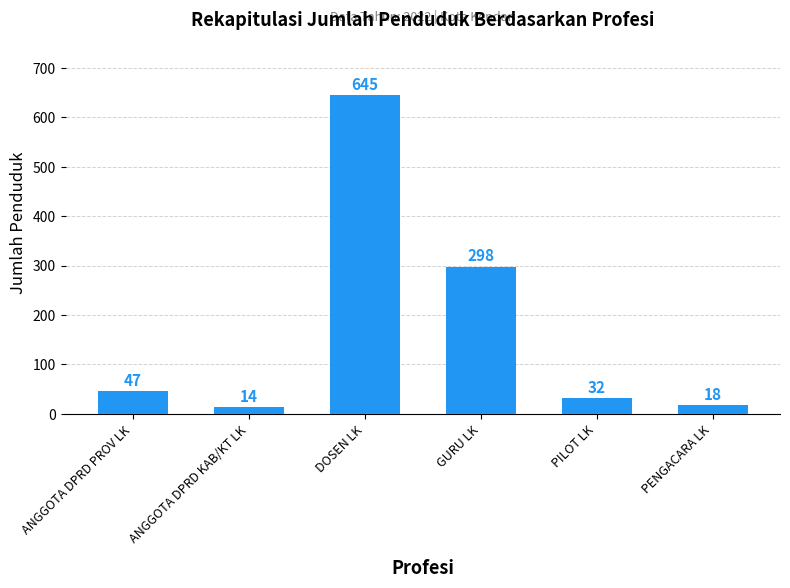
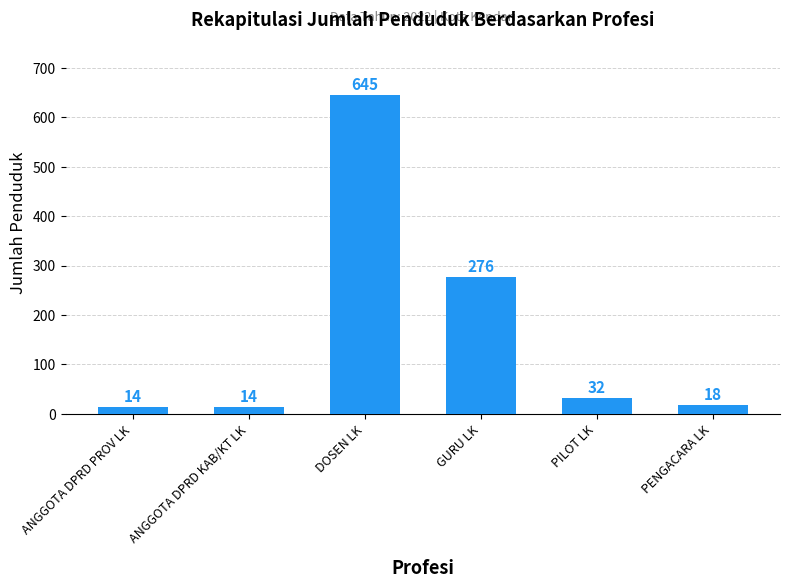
  {
-   "ANGGOTA DPRD PROV LK": 47,
+   "ANGGOTA DPRD PROV LK": 14,
    "ANGGOTA DPRD KAB/KT LK": 14,
    "DOSEN LK": 645,
-   "GURU LK": 298,
+   "GURU LK": 276,
    "PILOT LK": 32,
    "PENGACARA LK": 18
  }
